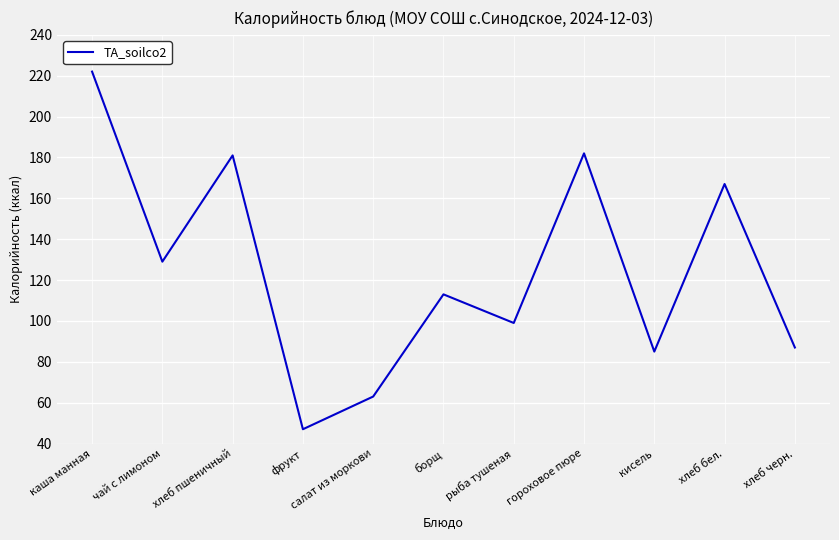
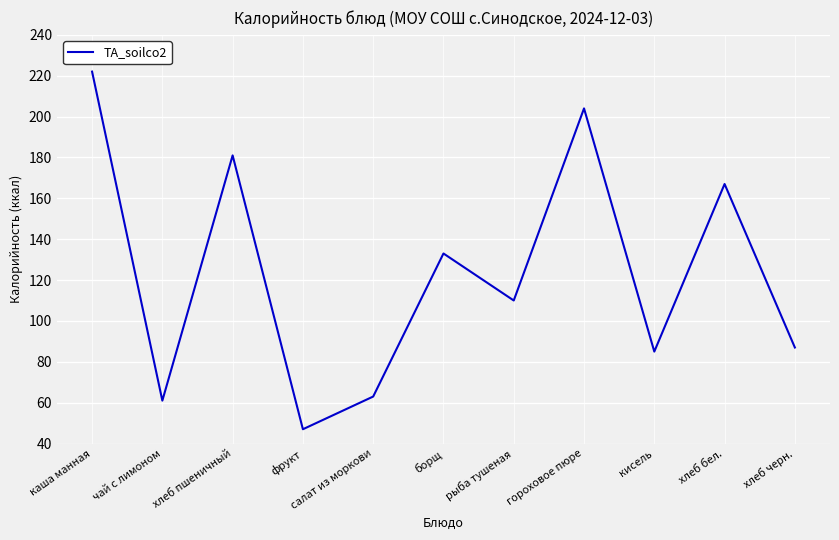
  {
    "каша манная": 222,
-   "чай с лимоном": 129,
+   "чай с лимоном": 61,
    "хлеб пшеничный": 181,
    "фрукт": 47,
    "салат из моркови": 63,
-   "борщ": 113,
-   "рыба тушеная": 99,
-   "гороховое пюре": 182,
+   "борщ": 133,
+   "рыба тушеная": 110,
+   "гороховое пюре": 204,
    "кисель": 85,
    "хлеб бел.": 167,
    "хлеб черн.": 87
  }
